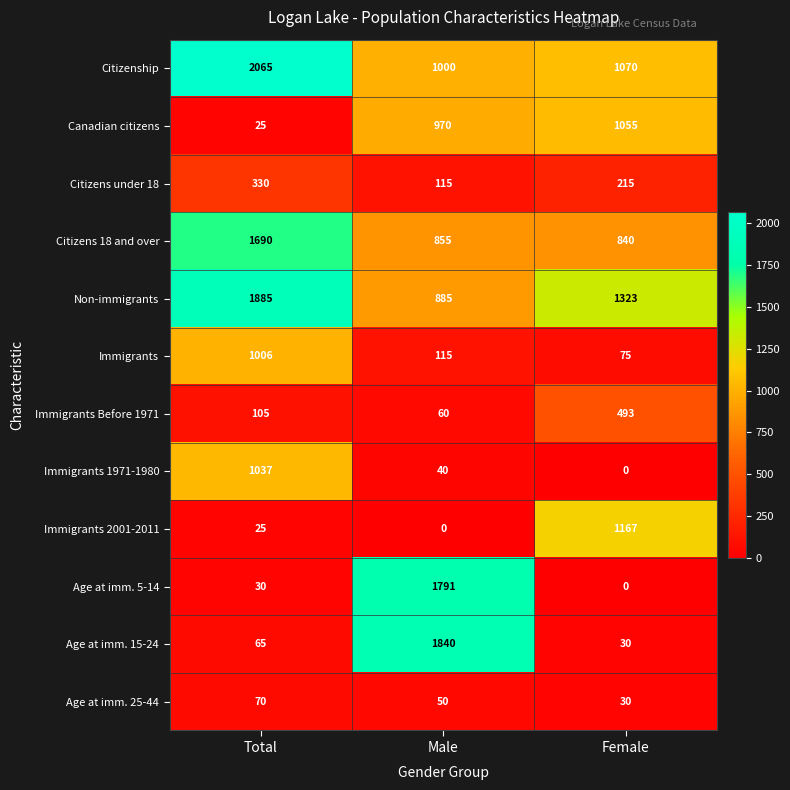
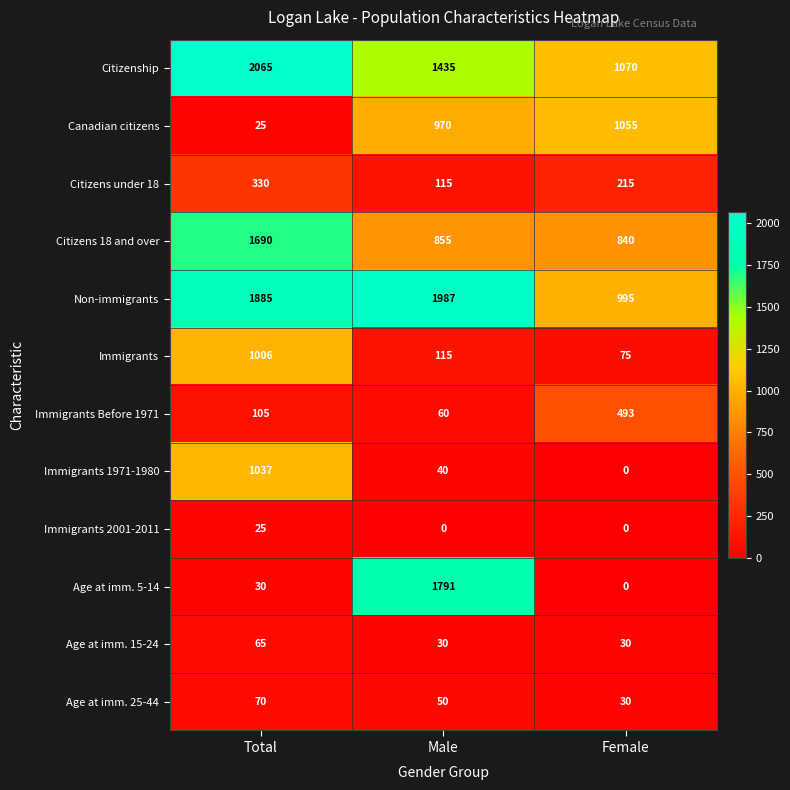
  {
    "Citizenship": {
      "Total": 2065,
-     "Male": 1000,
+     "Male": 1435,
      "Female": 1070
    },
    "Canadian citizens": {
      "Total": 25,
      "Male": 970,
      "Female": 1055
    },
    "Citizens under 18": {
      "Total": 330,
      "Male": 115,
      "Female": 215
    },
    "Citizens 18 and over": {
      "Total": 1690,
      "Male": 855,
      "Female": 840
    },
    "Non-immigrants": {
      "Total": 1885,
-     "Male": 885,
-     "Female": 1323
+     "Male": 1987,
+     "Female": 995
    },
    "Immigrants": {
      "Total": 1006,
      "Male": 115,
      "Female": 75
    },
    "Immigrants Before 1971": {
      "Total": 105,
      "Male": 60,
      "Female": 493
    },
    "Immigrants 1971-1980": {
      "Total": 1037,
      "Male": 40,
      "Female": 0
    },
    "Immigrants 2001-2011": {
      "Total": 25,
      "Male": 0,
-     "Female": 1167
+     "Female": 0
    },
    "Age at imm. 5-14": {
      "Total": 30,
      "Male": 1791,
      "Female": 0
    },
    "Age at imm. 15-24": {
      "Total": 65,
-     "Male": 1840,
+     "Male": 30,
      "Female": 30
    },
    "Age at imm. 25-44": {
      "Total": 70,
      "Male": 50,
      "Female": 30
    }
  }
